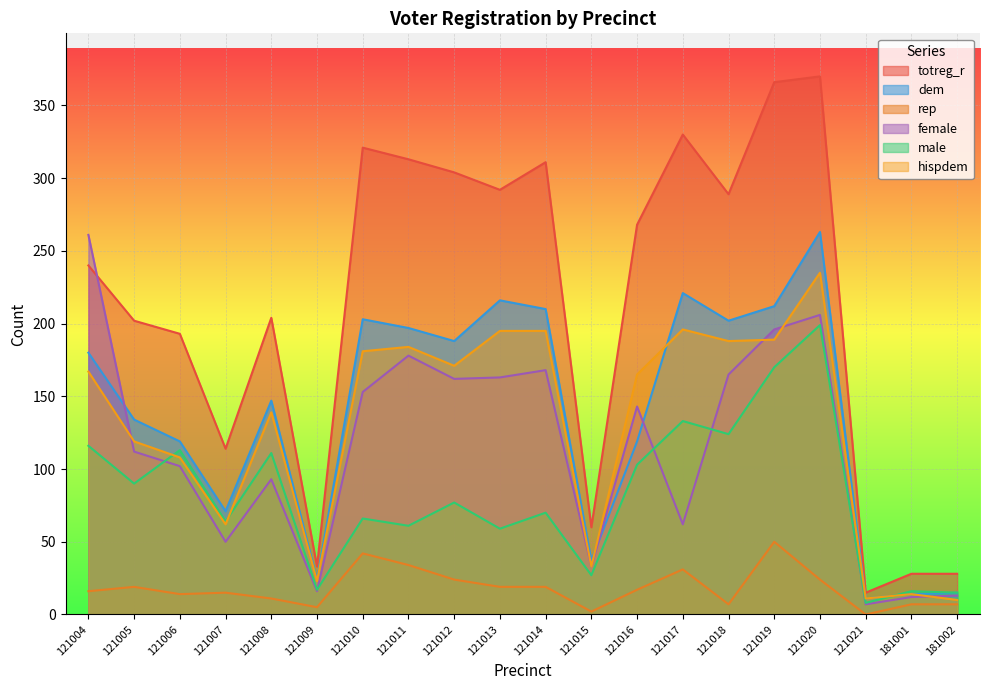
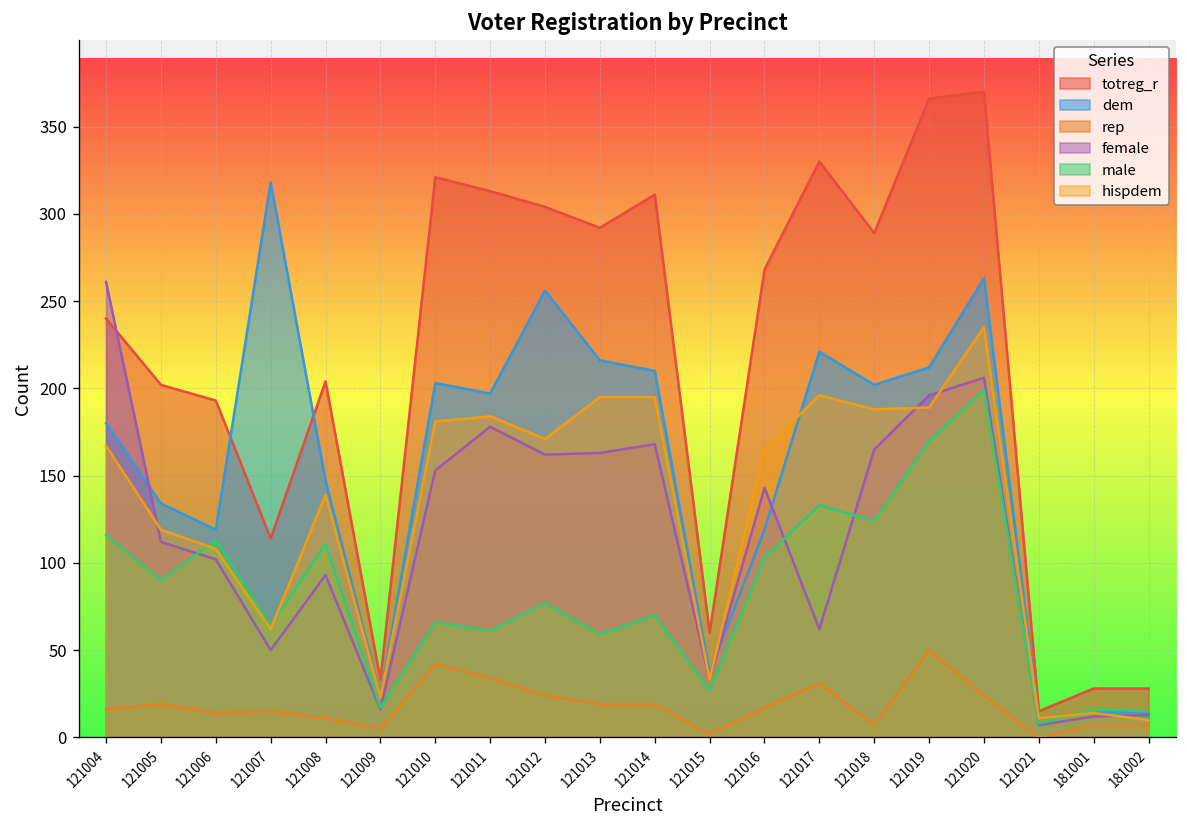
  {
    "dem": {
      "121004": 180,
      "121005": 134,
      "121006": 119,
-     "121007": 71,
+     "121007": 318,
      "121008": 147,
      "121010": 203,
      "121011": 197,
-     "121012": 188,
+     "121012": 256,
      "121013": 216,
      "121014": 210,
      "121015": 37,
      "121016": 119,
      "121017": 221,
      "121018": 202,
      "121019": 212,
      "121020": 263
    },
    "female": {
      "121004": 261,
      "121005": 112,
      "121006": 102,
      "121007": 50,
      "121008": 93,
      "121010": 153,
      "121011": 178,
      "121012": 162,
      "121013": 163,
      "121014": 168,
      "121016": 143,
      "121017": 62,
      "121018": 165,
      "121019": 196,
      "121020": 206,
      "181001": 12,
      "181002": 13
    },
    "male": {
      "121004": 116,
      "121005": 90,
      "121006": 113,
      "121007": 64,
      "121008": 111,
      "121010": 66,
      "121011": 61,
      "121012": 77,
      "121013": 59,
      "121014": 70,
      "121015": 27,
      "121016": 103,
      "121017": 133,
      "121018": 124,
      "121019": 170,
      "121020": 199,
      "181001": 16
    }
  }
